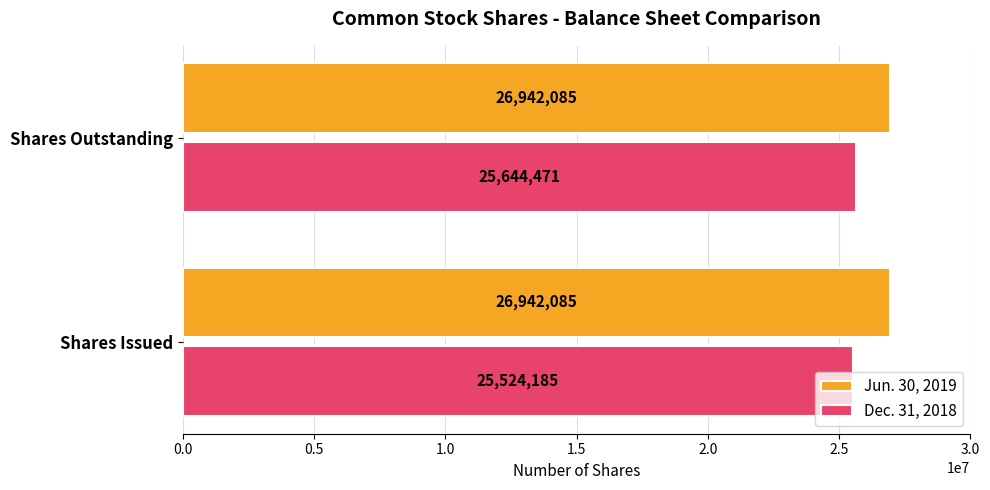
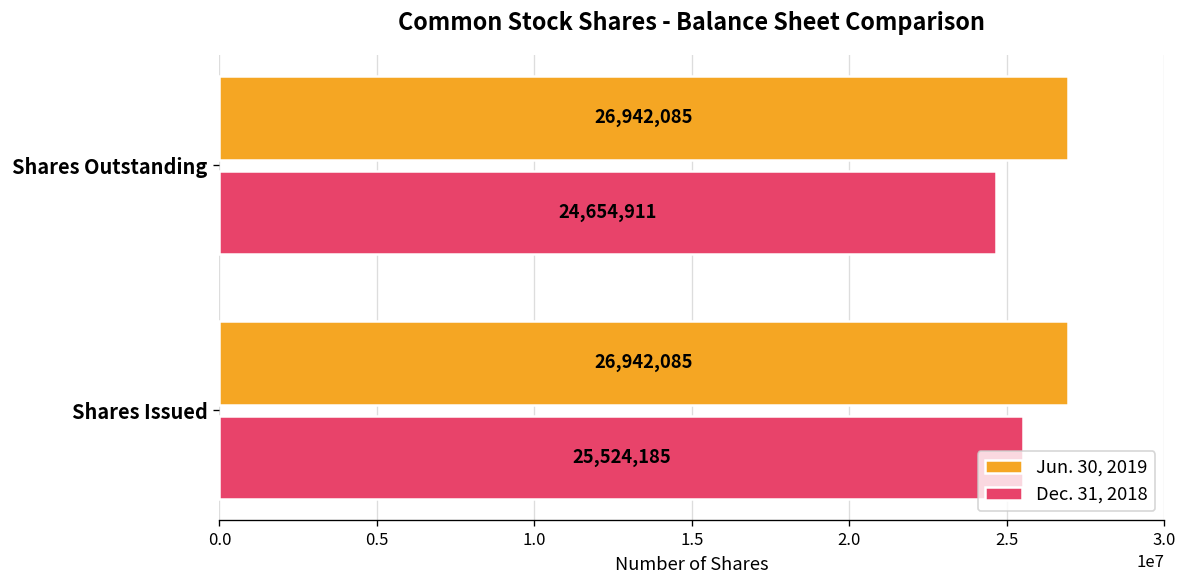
  {
    "Jun. 30, 2019": {
      "Shares Outstanding": "26,942,085",
      "Shares Issued": "26,942,085"
    },
    "Dec. 31, 2018": {
-     "Shares Outstanding": "25,644,471"
+     "Shares Outstanding": "24,654,911"
    }
  }
